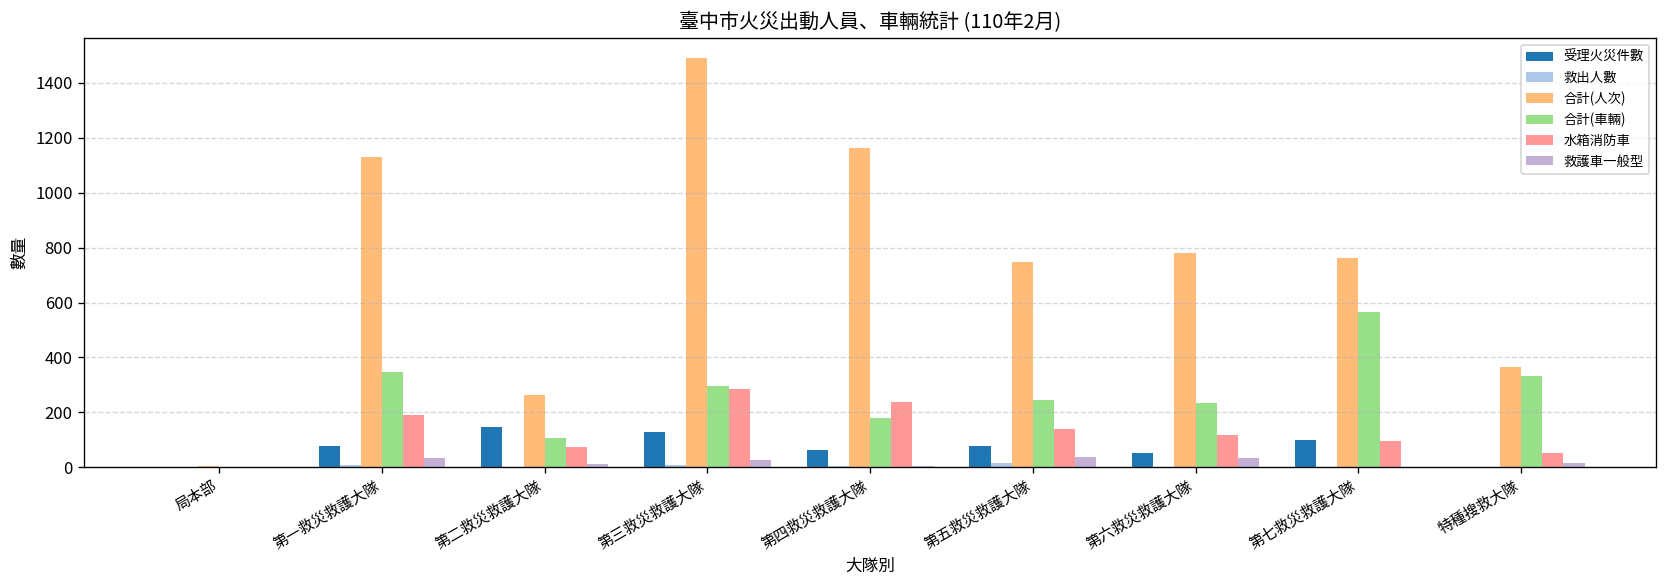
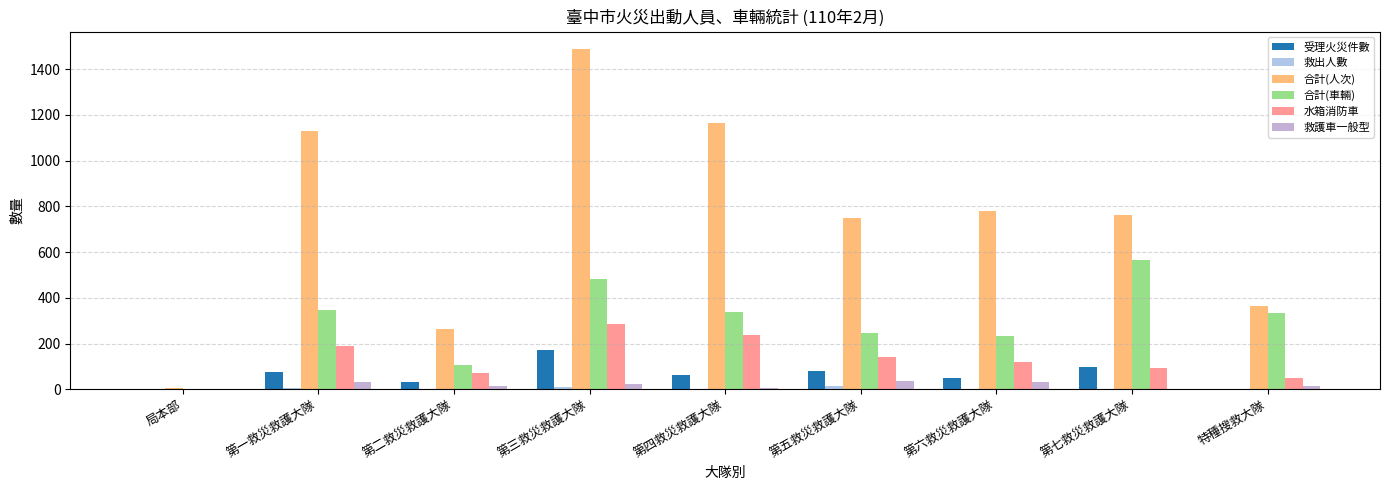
  {
    "受理火災件數": {
      "局本部": 0,
      "第一救災救護大隊": 80,
-     "第二救災救護大隊": 150,
-     "第三救災救護大隊": 130,
+     "第二救災救護大隊": 30,
+     "第三救災救護大隊": 170,
      "第四救災救護大隊": 60,
      "第五救災救護大隊": 80,
      "第六救災救護大隊": 50,
      "第七救災救護大隊": 100,
      "特種搜救大隊": 0
    },
    "合計(車輛)": {
      "第一救災救護大隊": 350,
      "第二救災救護大隊": 110,
-     "第三救災救護大隊": 300,
-     "第四救災救護大隊": 180,
+     "第三救災救護大隊": 480,
+     "第四救災救護大隊": 340,
      "第五救災救護大隊": 250,
      "第六救災救護大隊": 230,
      "第七救災救護大隊": 570,
      "特種搜救大隊": 330
    }
  }
